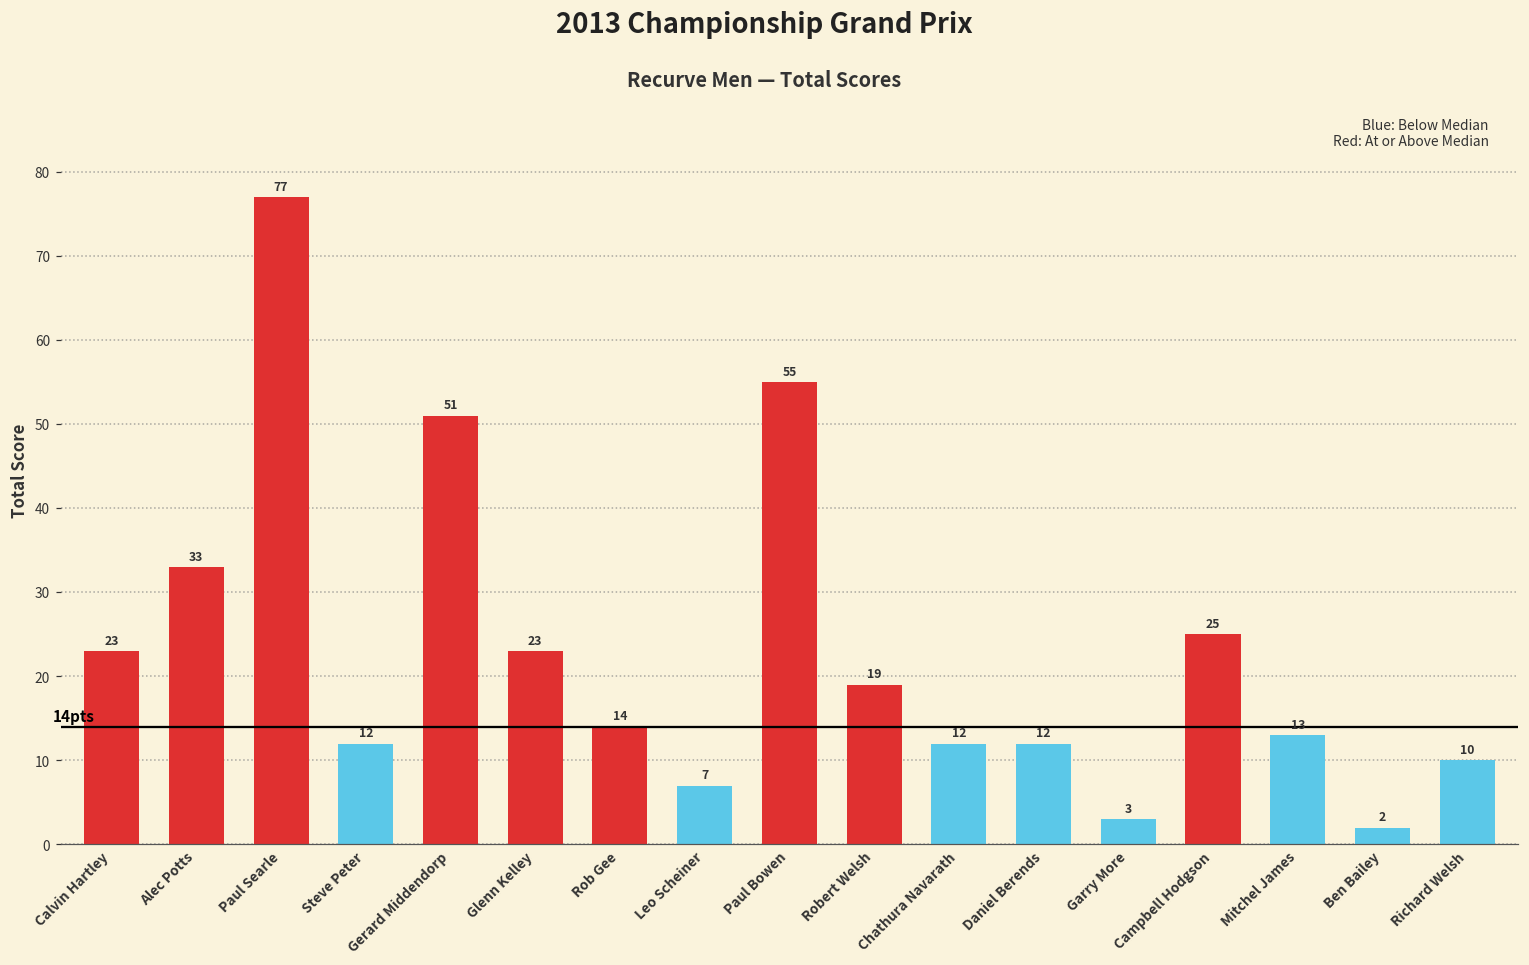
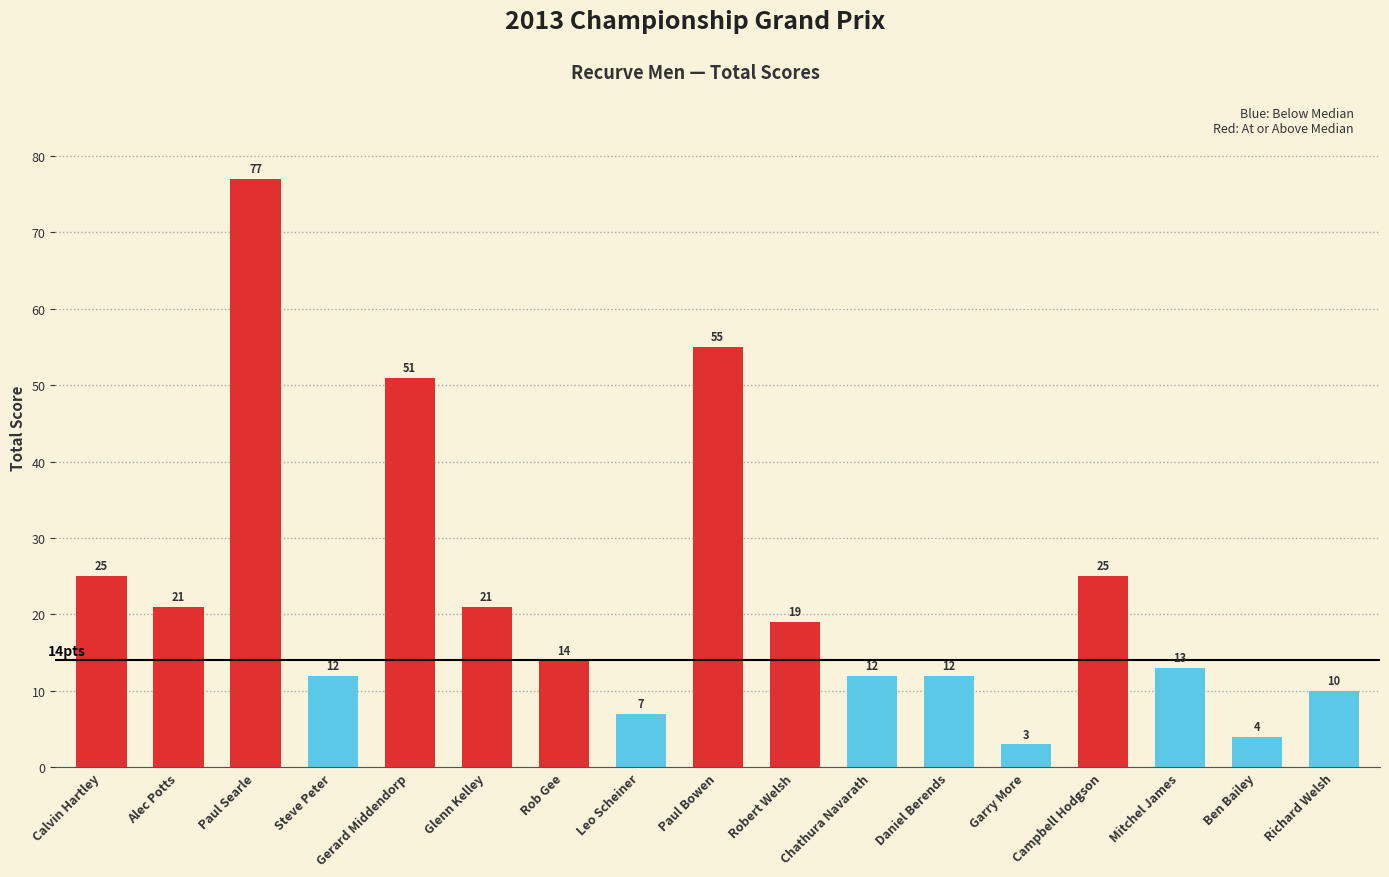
  {
-   "Calvin Hartley": 23,
-   "Alec Potts": 33,
+   "Calvin Hartley": 25,
+   "Alec Potts": 21,
    "Paul Searle": 77,
    "Steve Peter": 12,
    "Gerard Middendorp": 51,
-   "Glenn Kelley": 23,
+   "Glenn Kelley": 21,
    "Rob Gee": 14,
    "Leo Scheiner": 7,
    "Paul Bowen": 55,
    "Robert Welsh": 19,
    "Chathura Navarath": 12,
    "Daniel Berends": 12,
    "Garry More": 3,
    "Campbell Hodgson": 25,
    "Mitchel James": 13,
-   "Ben Bailey": 2,
+   "Ben Bailey": 4,
    "Richard Welsh": 10
  }
